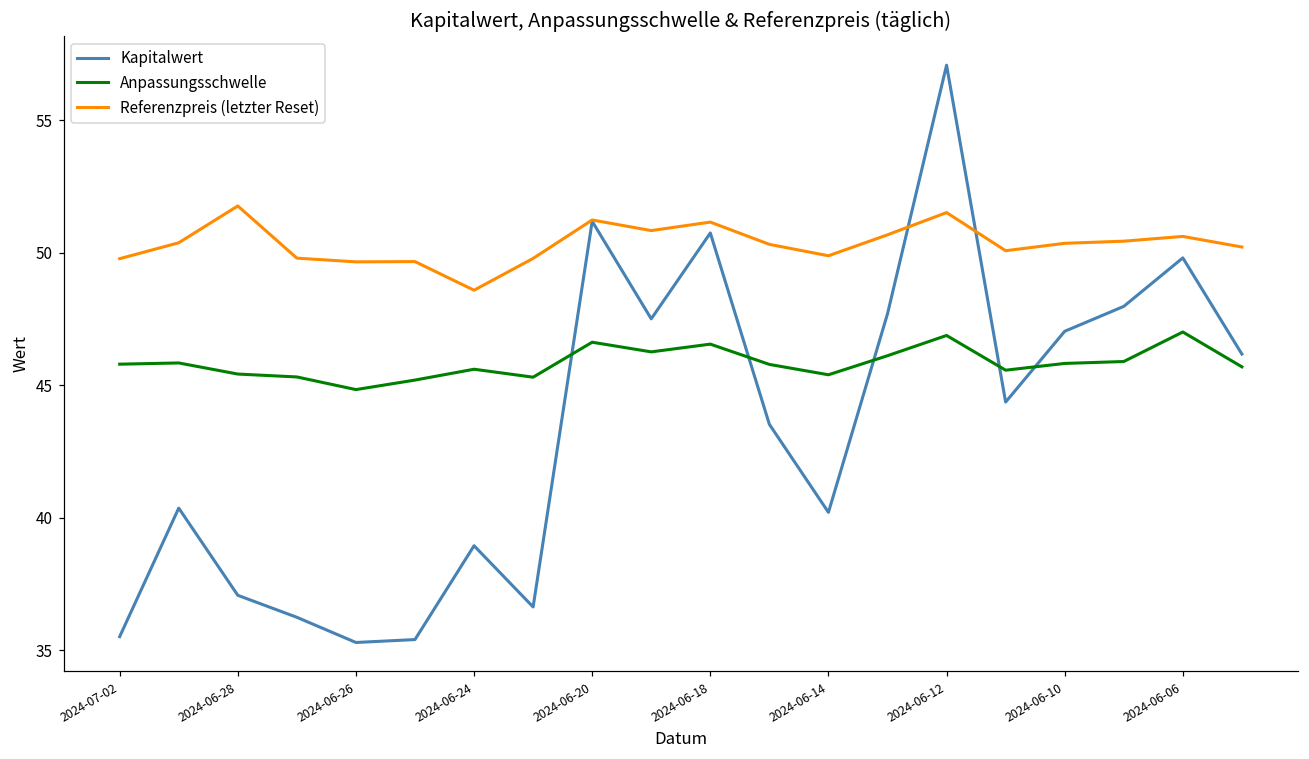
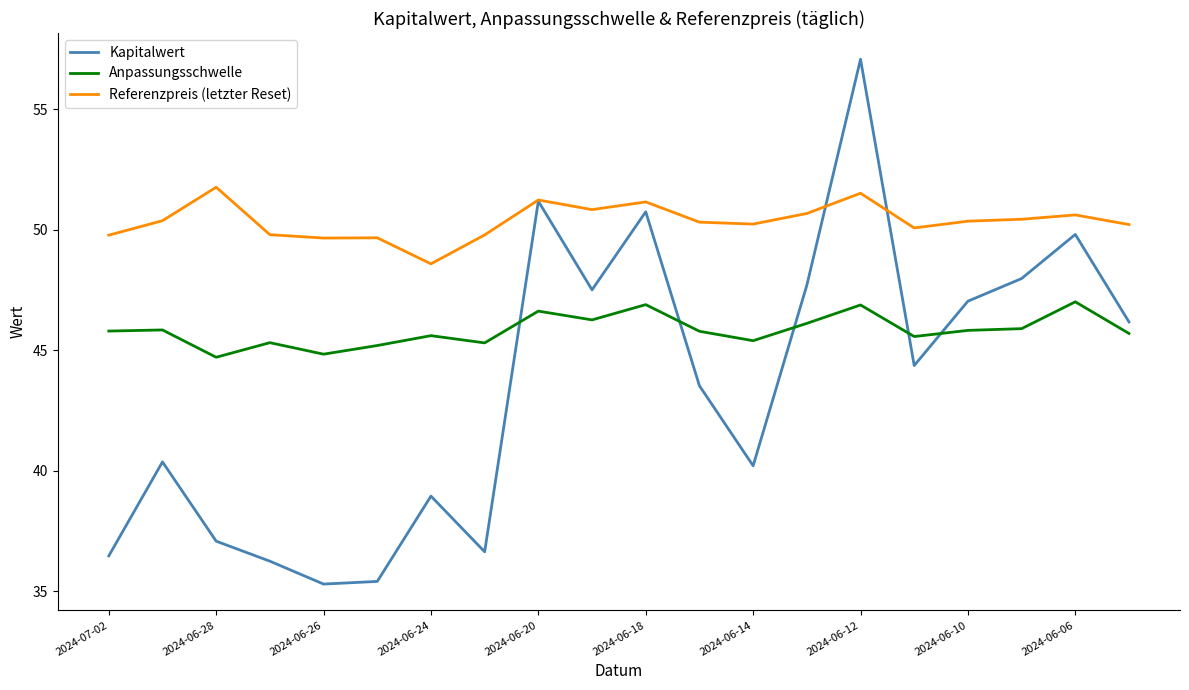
  {
    "Kapitalwert": {
-     "2024-07-02": 35.5,
+     "2024-07-02": 36.5,
      "2024-06-28": 37.1,
      "2024-06-26": 35.3,
      "2024-06-24": 39.0,
      "2024-06-18": 50.8,
      "2024-06-14": 40.2,
      "2024-06-12": 57.1,
      "2024-06-10": 47.0,
      "2024-06-06": 49.8
    },
    "Anpassungsschwelle": {
      "2024-07-02": 45.8,
-     "2024-06-28": 45.4,
+     "2024-06-28": 44.7,
      "2024-06-26": 44.8,
      "2024-06-24": 45.6,
      "2024-06-20": 46.6,
-     "2024-06-18": 46.6,
+     "2024-06-18": 46.9,
      "2024-06-14": 45.4,
      "2024-06-12": 46.9,
      "2024-06-10": 45.8,
      "2024-06-06": 47.0
    },
    "Referenzpreis (letzter Reset)": {
      "2024-07-02": 49.8,
      "2024-06-28": 51.8,
      "2024-06-26": 49.7,
      "2024-06-24": 48.6,
      "2024-06-18": 51.2,
-     "2024-06-14": 49.9,
+     "2024-06-14": 50.2,
      "2024-06-12": 51.5,
      "2024-06-10": 50.4,
      "2024-06-06": 50.6
    }
  }
